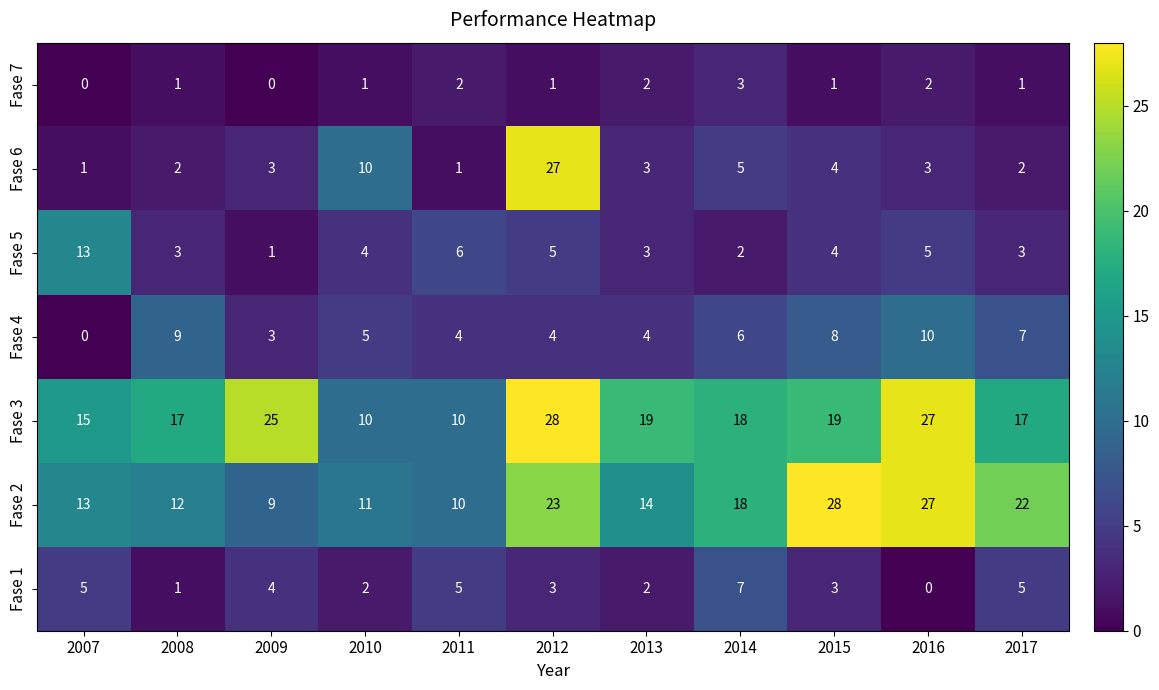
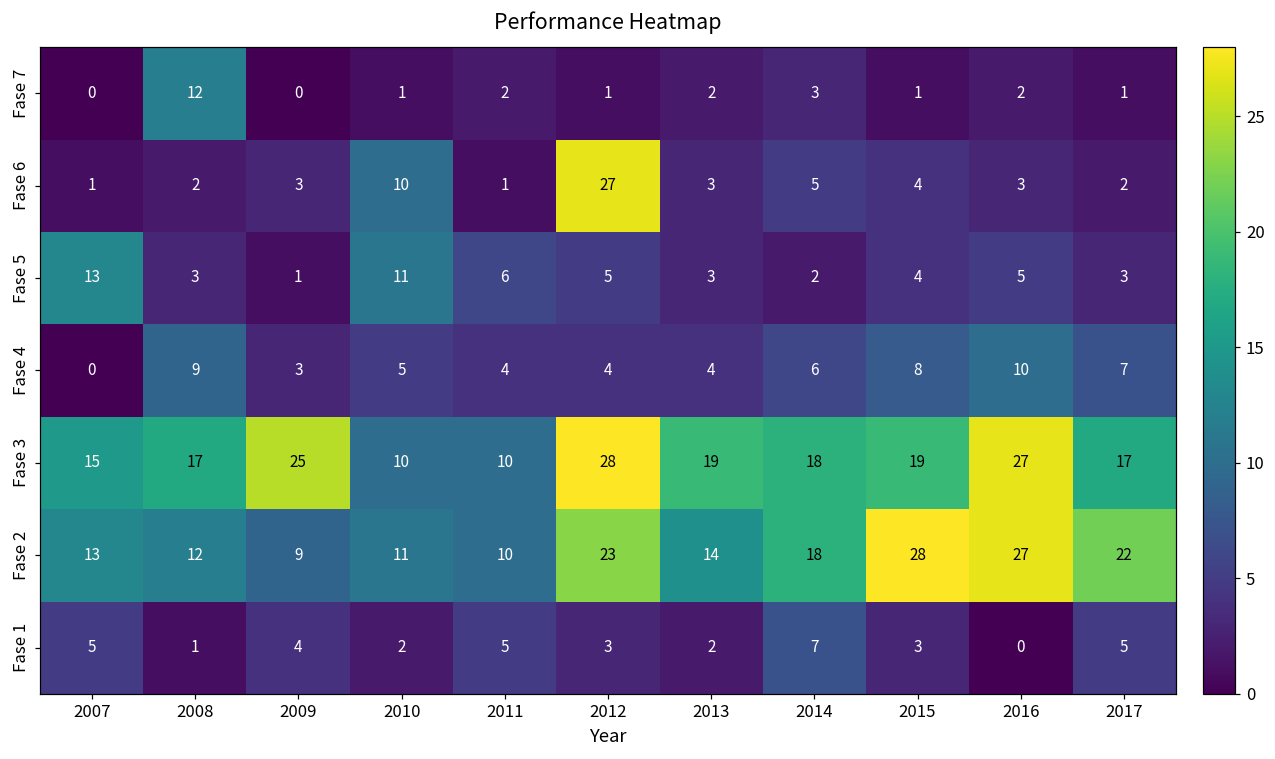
  {
    "Fase 7": {
      "2007": 0,
-     "2008": 1,
+     "2008": 12,
      "2009": 0,
      "2010": 1,
      "2011": 2,
      "2012": 1,
      "2013": 2,
      "2014": 3,
      "2015": 1,
      "2016": 2,
      "2017": 1
    },
    "Fase 6": {
      "2007": 1,
      "2008": 2,
      "2009": 3,
      "2010": 10,
      "2011": 1,
      "2012": 27,
      "2013": 3,
      "2014": 5,
      "2015": 4,
      "2016": 3,
      "2017": 2
    },
    "Fase 5": {
      "2007": 13,
      "2008": 3,
      "2009": 1,
-     "2010": 4,
+     "2010": 11,
      "2011": 6,
      "2012": 5,
      "2013": 3,
      "2014": 2,
      "2015": 4,
      "2016": 5,
      "2017": 3
    },
    "Fase 4": {
      "2007": 0,
      "2008": 9,
      "2009": 3,
      "2010": 5,
      "2011": 4,
      "2012": 4,
      "2013": 4,
      "2014": 6,
      "2015": 8,
      "2016": 10,
      "2017": 7
    },
    "Fase 3": {
      "2007": 15,
      "2008": 17,
      "2009": 25,
      "2010": 10,
      "2011": 10,
      "2012": 28,
      "2013": 19,
      "2014": 18,
      "2015": 19,
      "2016": 27,
      "2017": 17
    },
    "Fase 2": {
      "2007": 13,
      "2008": 12,
      "2009": 9,
      "2010": 11,
      "2011": 10,
      "2012": 23,
      "2013": 14,
      "2014": 18,
      "2015": 28,
      "2016": 27,
      "2017": 22
    },
    "Fase 1": {
      "2007": 5,
      "2008": 1,
      "2009": 4,
      "2010": 2,
      "2011": 5,
      "2012": 3,
      "2013": 2,
      "2014": 7,
      "2015": 3,
      "2016": 0,
      "2017": 5
    }
  }
